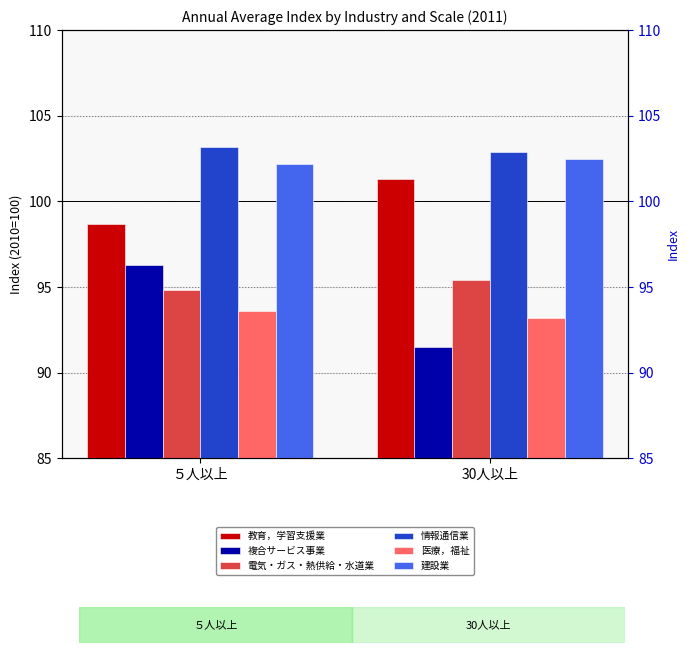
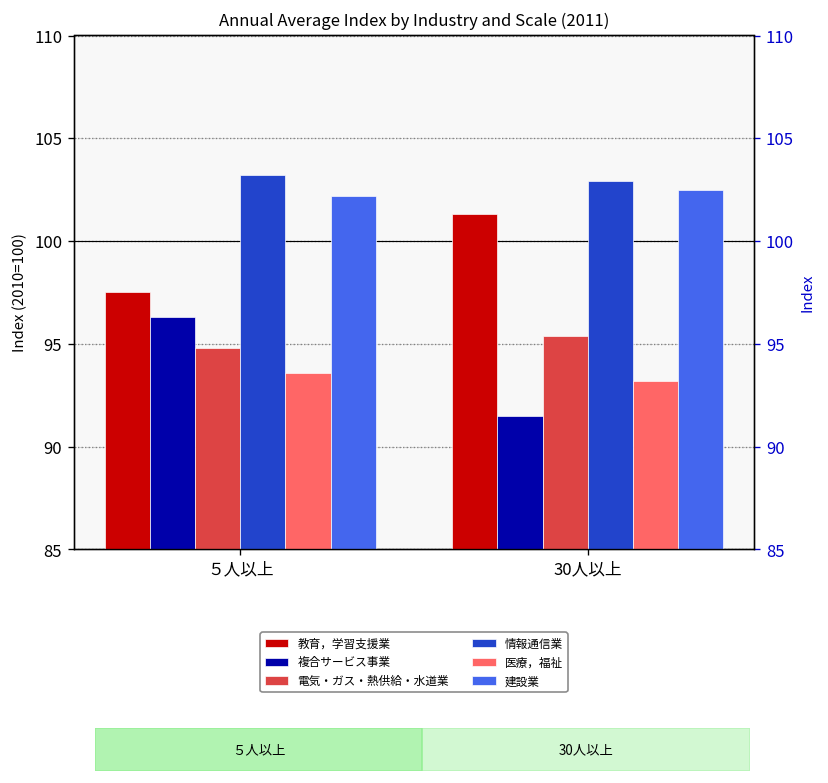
  {
    "教育，学習支援業": {
-     "５人以上": 98.7,
+     "５人以上": 97.5,
      "30人以上": 101.3
    },
    "複合サービス事業": {
      "５人以上": 96.3,
      "30人以上": 91.5
    }
  }
